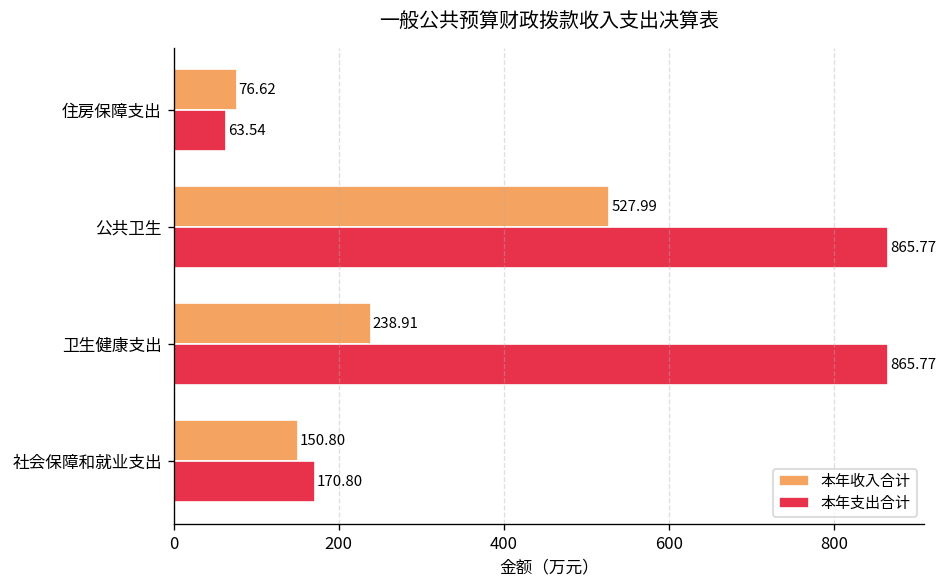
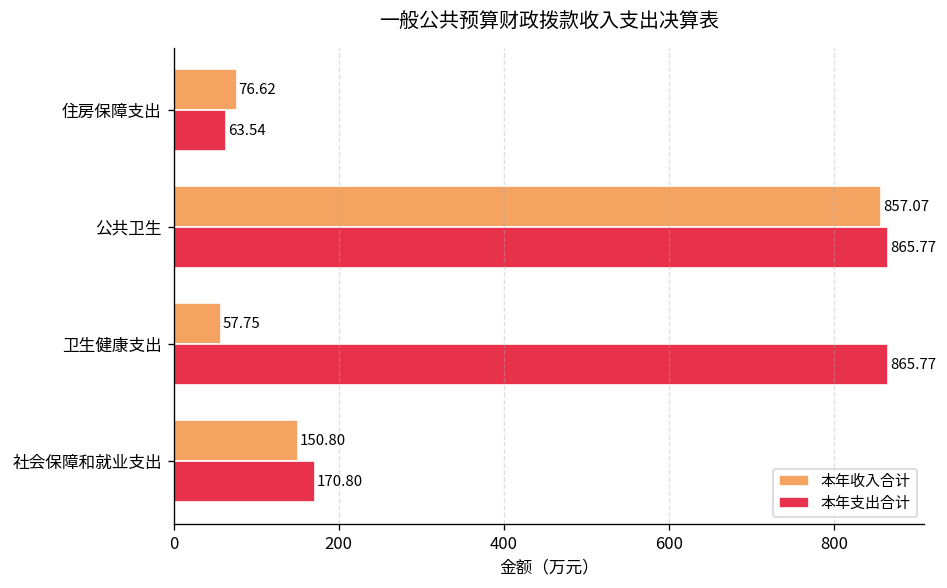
  {
    "本年收入合计": {
      "住房保障支出": 76.62,
-     "公共卫生": 527.99,
-     "卫生健康支出": 238.91,
+     "公共卫生": 857.07,
+     "卫生健康支出": 57.75,
      "社会保障和就业支出": 150.80
    },
    "本年支出合计": {
      "住房保障支出": 63.54,
      "公共卫生": 865.77,
      "卫生健康支出": 865.77,
      "社会保障和就业支出": 170.80
    }
  }
